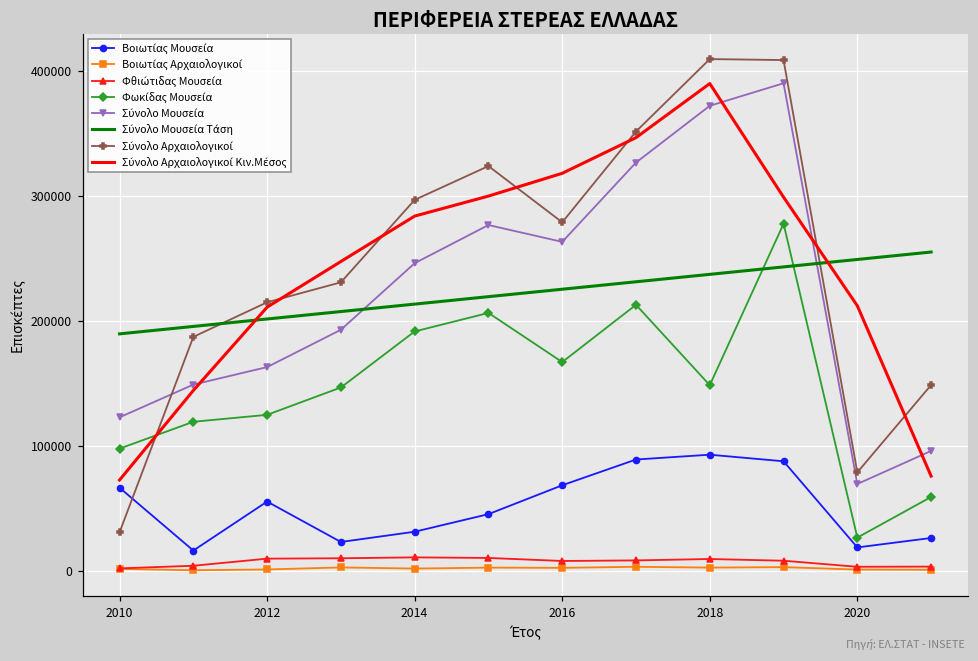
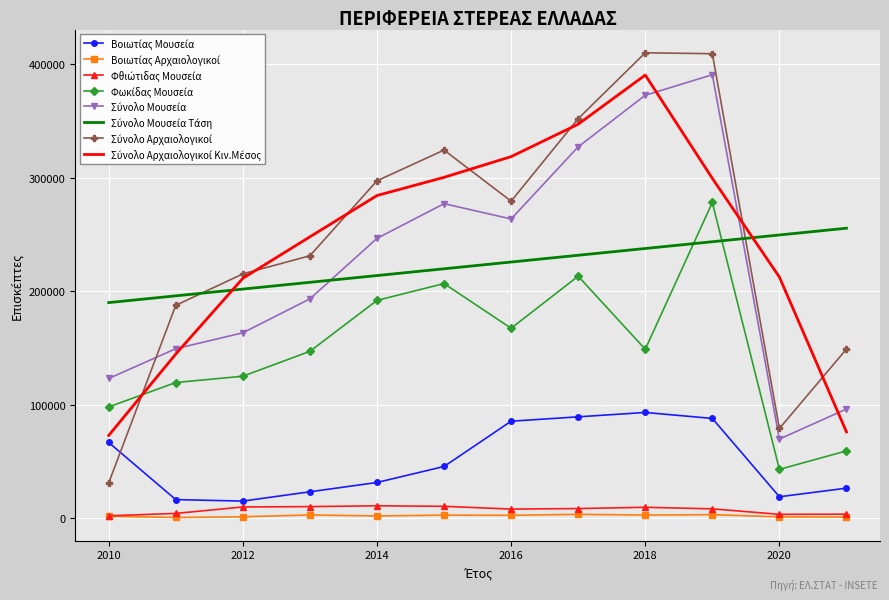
  {
    "Βοιωτίας Μουσεία": {
      "2010": 67000,
-     "2012": 56000,
+     "2012": 15000,
      "2014": 31000,
-     "2016": 69000,
+     "2016": 85000,
      "2018": 93000,
      "2020": 19000
    },
    "Βοιωτίας Αρχαιολογικοί": {
      "2012": 1000,
      "2014": 2000,
      "2016": 2000,
      "2018": 3000,
      "2020": 1000
    },
    "Φωκίδας Μουσεία": {
      "2010": 98000,
      "2012": 125000,
      "2014": 192000,
      "2016": 167000,
      "2018": 149000,
-     "2020": 27000
+     "2020": 43000
    },
    "Σύνολο Μουσεία": {
      "2010": 123000,
      "2012": 163000,
      "2014": 246000,
      "2016": 263000,
      "2018": 372000,
      "2020": 70000
    },
    "Σύνολο Μουσεία Τάση": {
      "2010": 190000,
      "2012": 202000,
      "2014": 214000,
      "2016": 226000,
      "2018": 237000,
      "2020": 249000
    },
    "Σύνολο Αρχαιολογικοί": {
      "2010": 31000,
      "2012": 215000,
      "2014": 297000,
      "2016": 279000,
      "2018": 410000,
      "2020": 79000
    }
  }
